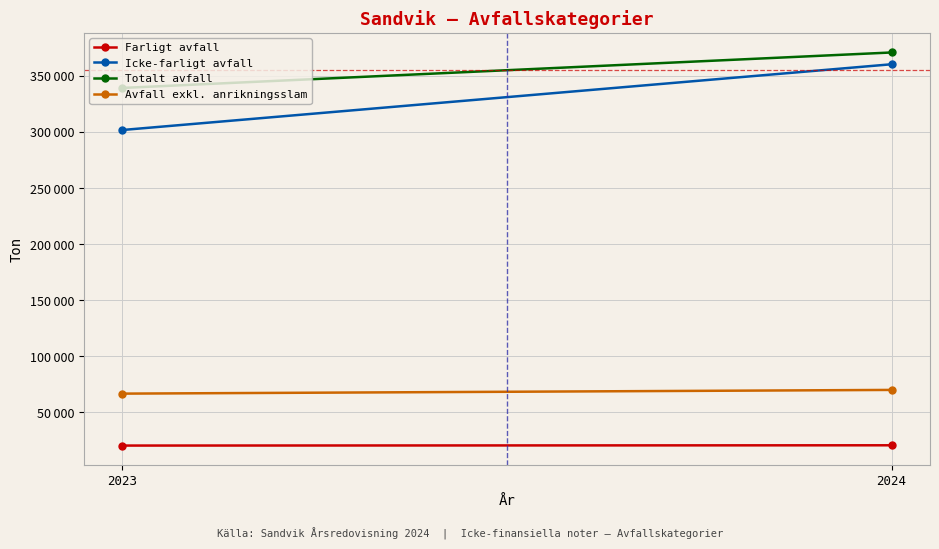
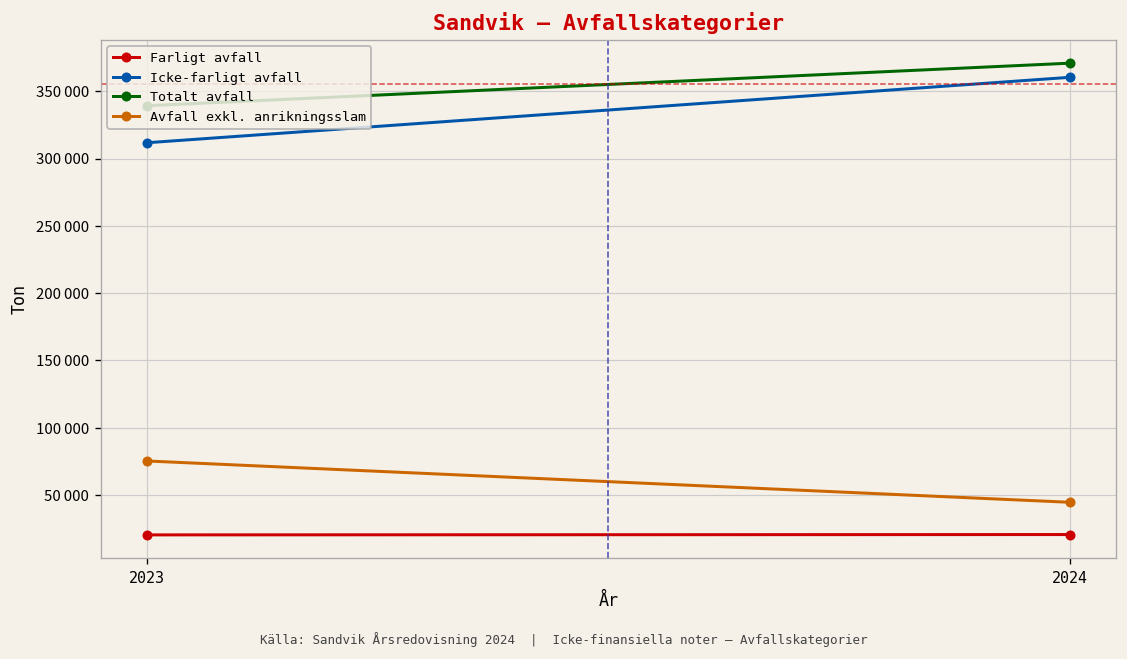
  {
    "Farligt avfall": {
      "2023": 20000,
      "2024": 21000
    },
    "Icke-farligt avfall": {
-     "2023": 302000,
+     "2023": 312000,
      "2024": 360000
    },
    "Totalt avfall": {
      "2024": 371000
    },
    "Avfall exkl. anrikningsslam": {
-     "2023": 67000,
-     "2024": 70000
+     "2023": 75000,
+     "2024": 45000
    }
  }
